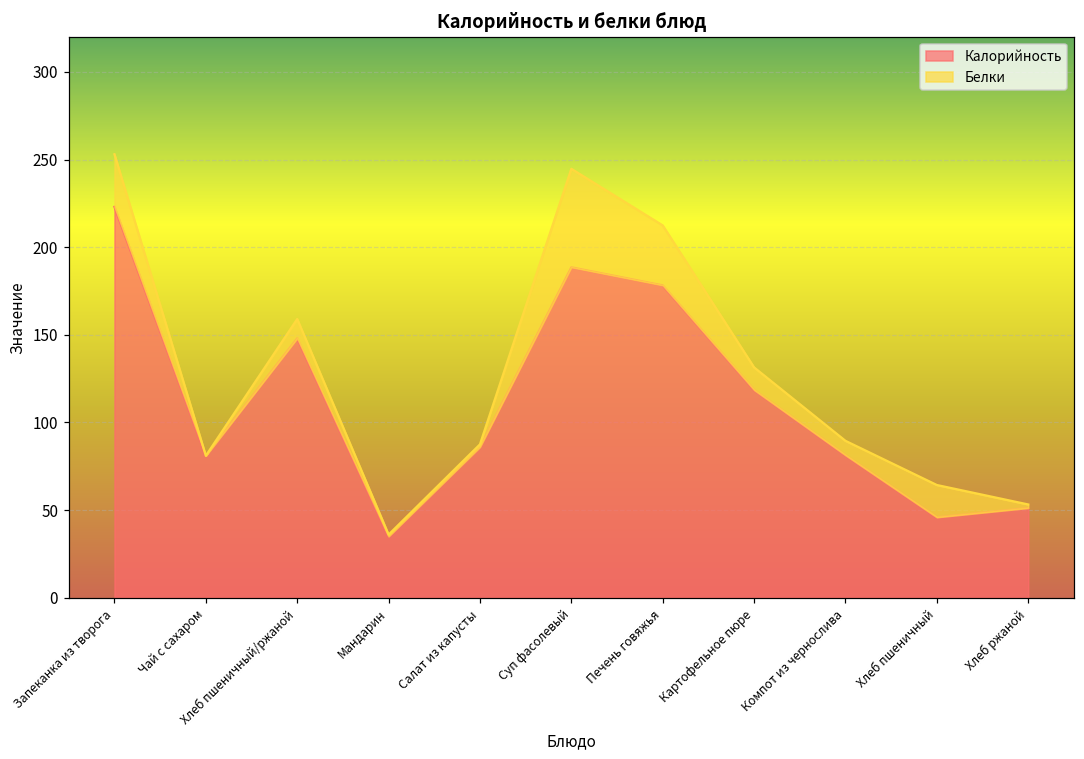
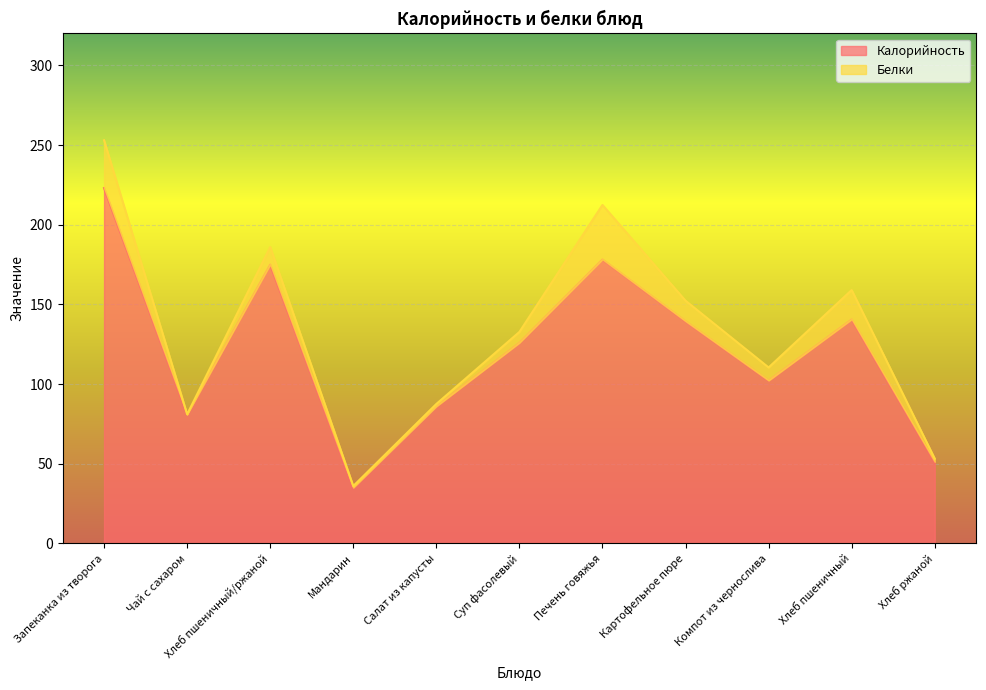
  {
    "Калорийность": {
      "Запеканка из творога": 223,
-     "Хлеб пшеничный/ржаной": 148,
-     "Суп фасолевый": 189,
+     "Хлеб пшеничный/ржаной": 175,
+     "Суп фасолевый": 126,
      "Печень говяжья": 178,
-     "Картофельное пюре": 119,
-     "Компот из чернослива": 81,
-     "Хлеб пшеничный": 46,
+     "Картофельное пюре": 139,
+     "Компот из чернослива": 102,
+     "Хлеб пшеничный": 141,
      "Хлеб ржаной": 51
    },
    "Белки": {
      "Запеканка из творога": 30,
      "Хлеб пшеничный/ржаной": 11,
-     "Суп фасолевый": 56,
+     "Суп фасолевый": 7,
      "Печень говяжья": 34,
      "Картофельное пюре": 13,
      "Компот из чернослива": 8,
      "Хлеб пшеничный": 18,
      "Хлеб ржаной": 2
    }
  }
